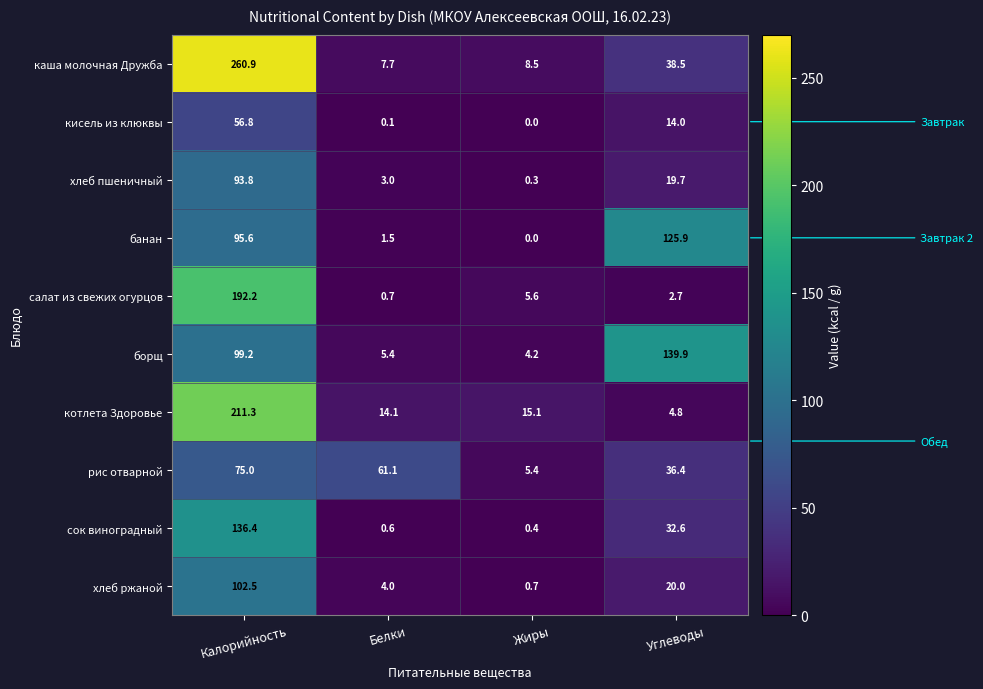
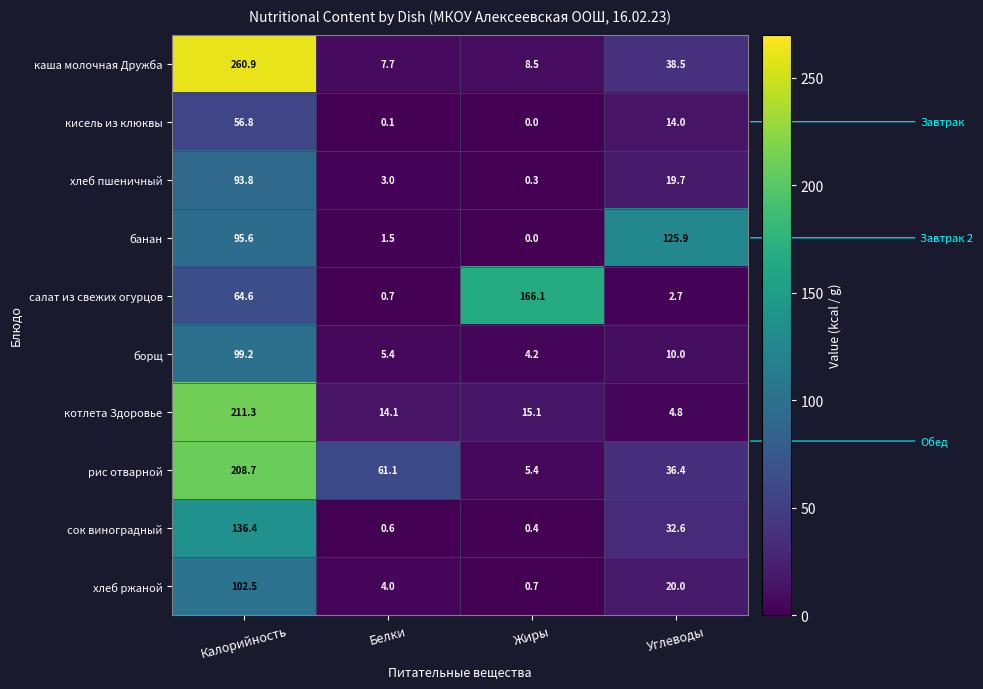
  {
    "каша молочная Дружба": {
      "Калорийность": 260.9,
      "Белки": 7.7,
      "Жиры": 8.5,
      "Углеводы": 38.5
    },
    "кисель из клюквы": {
      "Калорийность": 56.8,
      "Белки": 0.1,
      "Жиры": 0.0,
      "Углеводы": 14.0
    },
    "хлеб пшеничный": {
      "Калорийность": 93.8,
      "Белки": 3.0,
      "Жиры": 0.3,
      "Углеводы": 19.7
    },
    "банан": {
      "Калорийность": 95.6,
      "Белки": 1.5,
      "Жиры": 0.0,
      "Углеводы": 125.9
    },
    "салат из свежих огурцов": {
-     "Калорийность": 192.2,
+     "Калорийность": 64.6,
      "Белки": 0.7,
-     "Жиры": 5.6,
+     "Жиры": 166.1,
      "Углеводы": 2.7
    },
    "борщ": {
      "Калорийность": 99.2,
      "Белки": 5.4,
      "Жиры": 4.2,
-     "Углеводы": 139.9
+     "Углеводы": 10.0
    },
    "котлета Здоровье": {
      "Калорийность": 211.3,
      "Белки": 14.1,
      "Жиры": 15.1,
      "Углеводы": 4.8
    },
    "рис отварной": {
-     "Калорийность": 75.0,
+     "Калорийность": 208.7,
      "Белки": 61.1,
      "Жиры": 5.4,
      "Углеводы": 36.4
    },
    "сок виноградный": {
      "Калорийность": 136.4,
      "Белки": 0.6,
      "Жиры": 0.4,
      "Углеводы": 32.6
    },
    "хлеб ржаной": {
      "Калорийность": 102.5,
      "Белки": 4.0,
      "Жиры": 0.7,
      "Углеводы": 20.0
    }
  }
